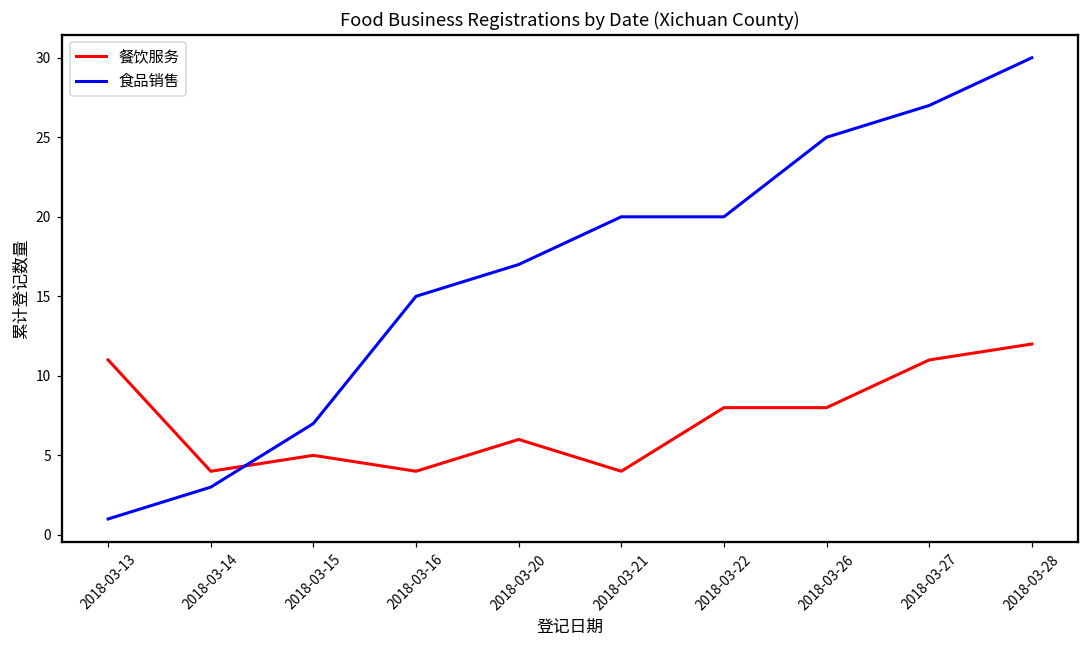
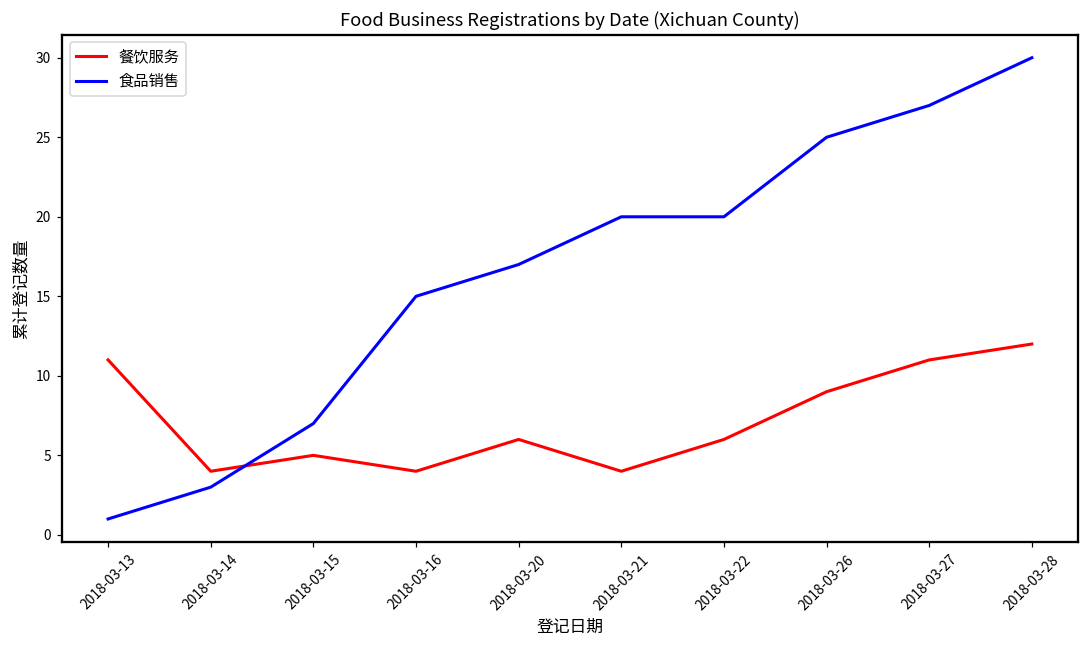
  {
    "餐饮服务": {
      "2018-03-13": 11,
      "2018-03-14": 4,
      "2018-03-15": 5,
      "2018-03-16": 4,
      "2018-03-20": 6,
      "2018-03-21": 4,
-     "2018-03-22": 8,
-     "2018-03-26": 8,
+     "2018-03-22": 6,
+     "2018-03-26": 9,
      "2018-03-27": 11,
      "2018-03-28": 12
    },
    "食品销售": {
      "2018-03-13": 1,
      "2018-03-14": 3,
      "2018-03-15": 7,
      "2018-03-16": 15,
      "2018-03-20": 17,
      "2018-03-21": 20,
      "2018-03-22": 20,
      "2018-03-26": 25,
      "2018-03-27": 27,
      "2018-03-28": 30
    }
  }
